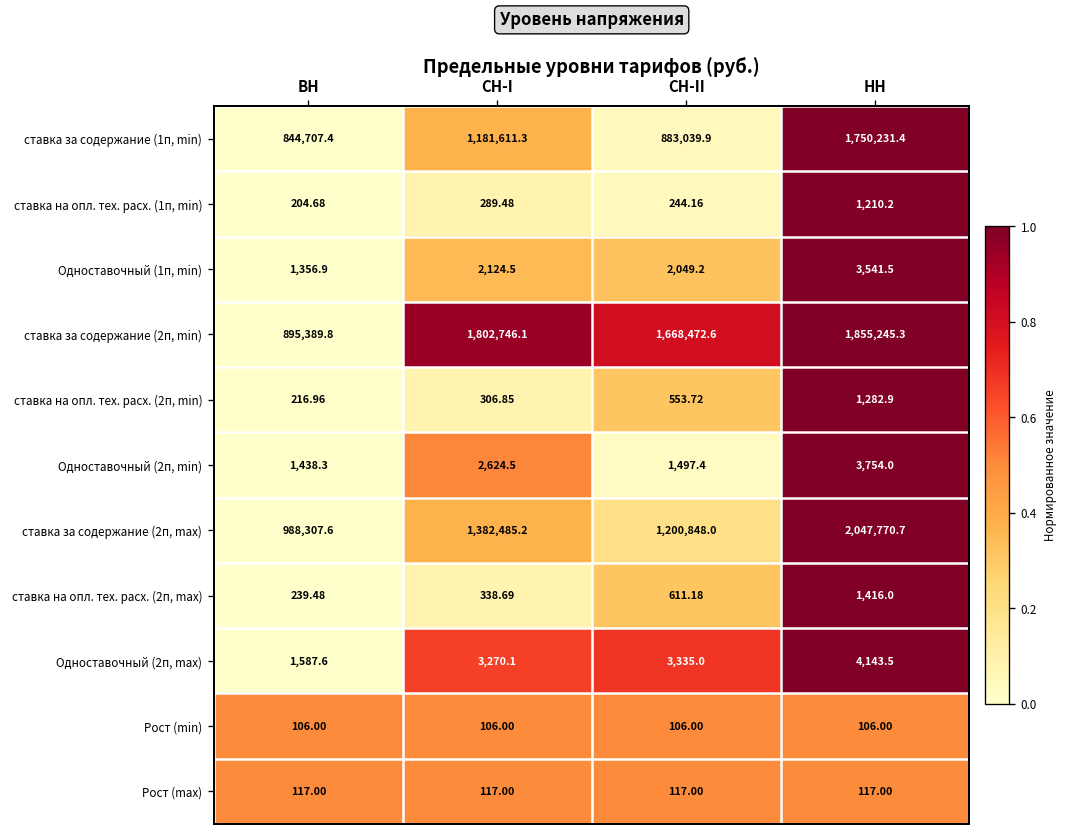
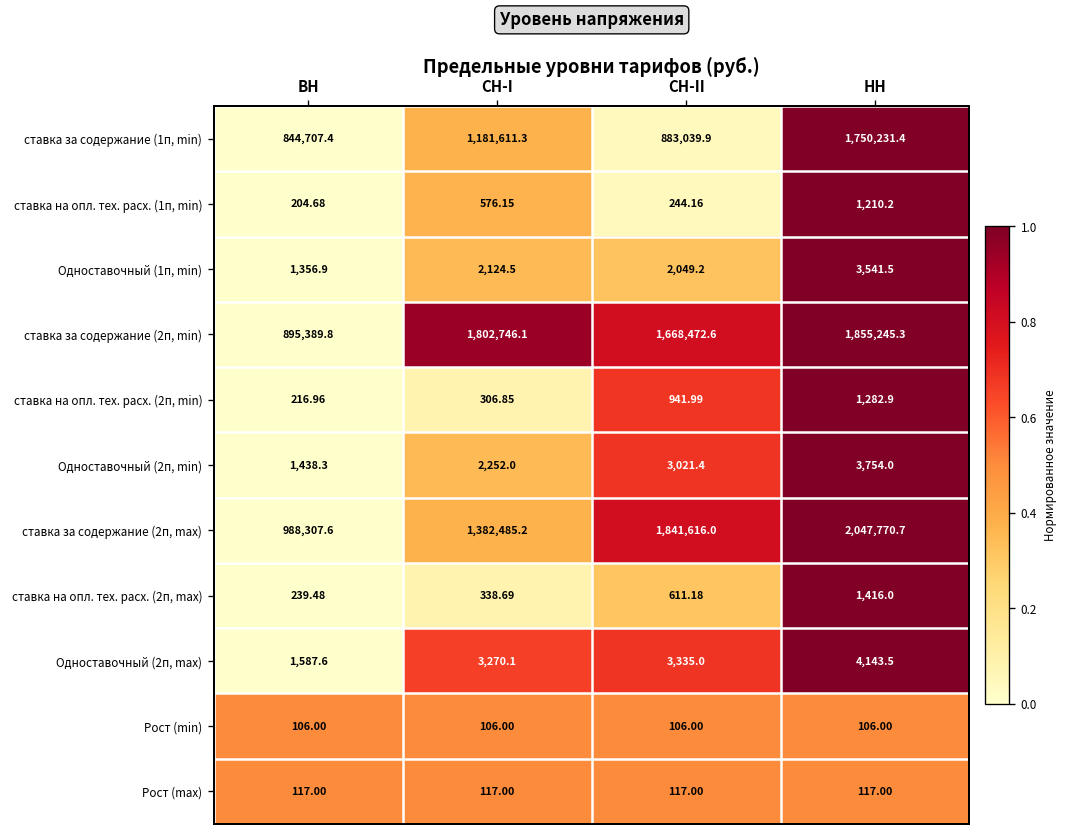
  {
    "ставка за содержание (1п, min)": {
      "ВН": "844,707.4",
      "СН-I": "1,181,611.3",
      "СН-II": "883,039.9",
      "НН": "1,750,231.4"
    },
    "ставка на опл. тех. расх. (1п, min)": {
      "ВН": "204.68",
-     "СН-I": "289.48",
+     "СН-I": "576.15",
      "СН-II": "244.16",
      "НН": "1,210.2"
    },
    "Одноставочный (1п, min)": {
      "ВН": "1,356.9",
      "СН-I": "2,124.5",
      "СН-II": "2,049.2",
      "НН": "3,541.5"
    },
    "ставка за содержание (2п, min)": {
      "ВН": "895,389.8",
      "СН-I": "1,802,746.1",
      "СН-II": "1,668,472.6",
      "НН": "1,855,245.3"
    },
    "ставка на опл. тех. расх. (2п, min)": {
      "ВН": "216.96",
      "СН-I": "306.85",
-     "СН-II": "553.72",
+     "СН-II": "941.99",
      "НН": "1,282.9"
    },
    "Одноставочный (2п, min)": {
      "ВН": "1,438.3",
-     "СН-I": "2,624.5",
-     "СН-II": "1,497.4",
+     "СН-I": "2,252.0",
+     "СН-II": "3,021.4",
      "НН": "3,754.0"
    },
    "ставка за содержание (2п, max)": {
      "ВН": "988,307.6",
      "СН-I": "1,382,485.2",
-     "СН-II": "1,200,848.0",
+     "СН-II": "1,841,616.0",
      "НН": "2,047,770.7"
    },
    "ставка на опл. тех. расх. (2п, max)": {
      "ВН": "239.48",
      "СН-I": "338.69",
      "СН-II": "611.18",
      "НН": "1,416.0"
    },
    "Одноставочный (2п, max)": {
      "ВН": "1,587.6",
      "СН-I": "3,270.1",
      "СН-II": "3,335.0",
      "НН": "4,143.5"
    },
    "Рост (min)": {
      "ВН": "106.00",
      "СН-I": "106.00",
      "СН-II": "106.00",
      "НН": "106.00"
    },
    "Рост (max)": {
      "ВН": "117.00",
      "СН-I": "117.00",
      "СН-II": "117.00",
      "НН": "117.00"
    }
  }
